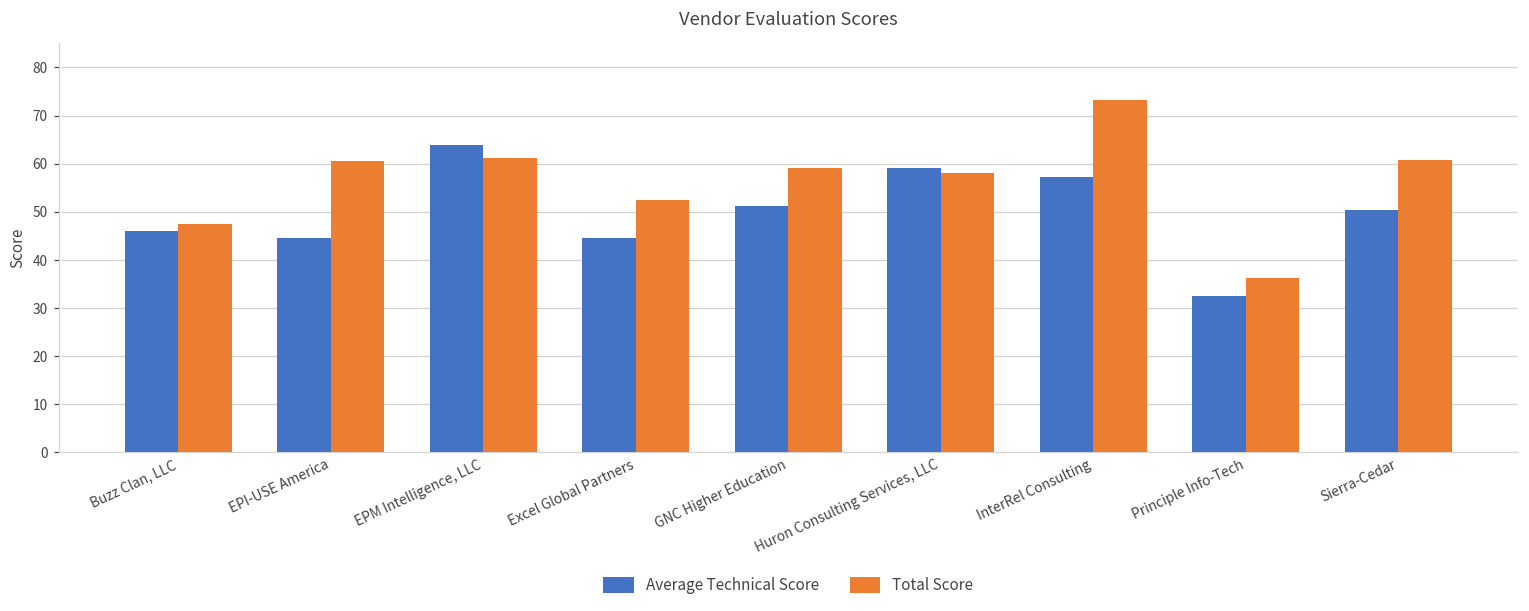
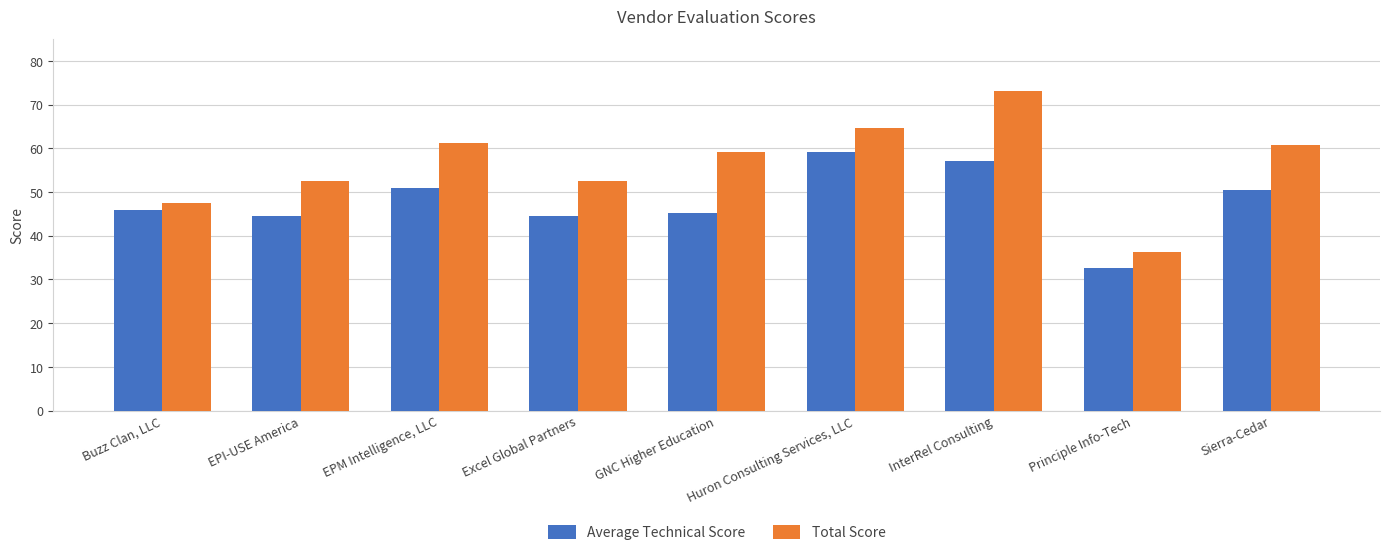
  {
    "Average Technical Score": {
      "Buzz Clan, LLC": 46,
      "EPI-USE America": 45,
-     "EPM Intelligence, LLC": 64,
+     "EPM Intelligence, LLC": 51,
      "Excel Global Partners": 44,
-     "GNC Higher Education": 51,
+     "GNC Higher Education": 45,
      "Huron Consulting Services, LLC": 59,
      "InterRel Consulting": 57,
      "Principle Info-Tech": 33,
      "Sierra-Cedar": 50
    },
    "Total Score": {
      "Buzz Clan, LLC": 47,
-     "EPI-USE America": 61,
+     "EPI-USE America": 52,
      "EPM Intelligence, LLC": 61,
      "Excel Global Partners": 52,
      "GNC Higher Education": 59,
-     "Huron Consulting Services, LLC": 58,
+     "Huron Consulting Services, LLC": 65,
      "InterRel Consulting": 73,
      "Principle Info-Tech": 36,
      "Sierra-Cedar": 61
    }
  }
